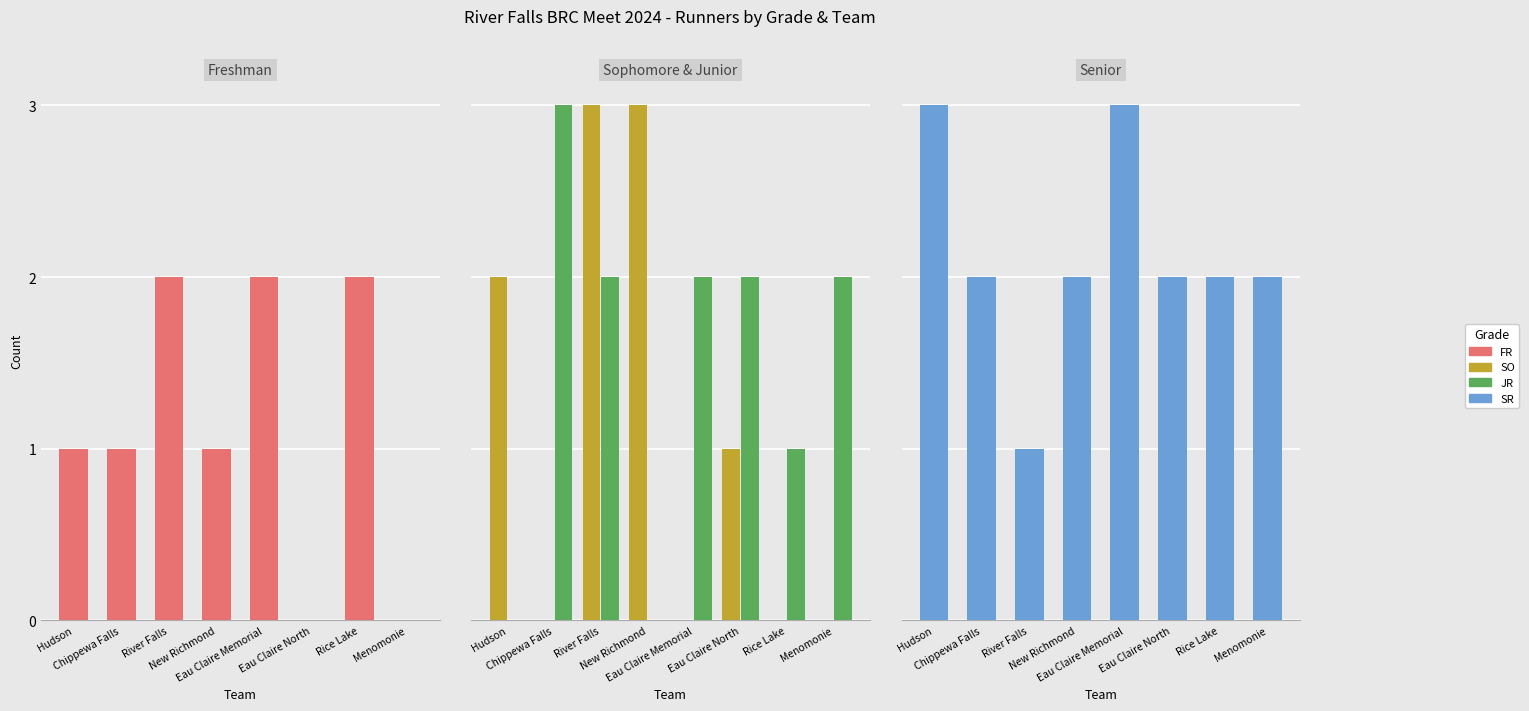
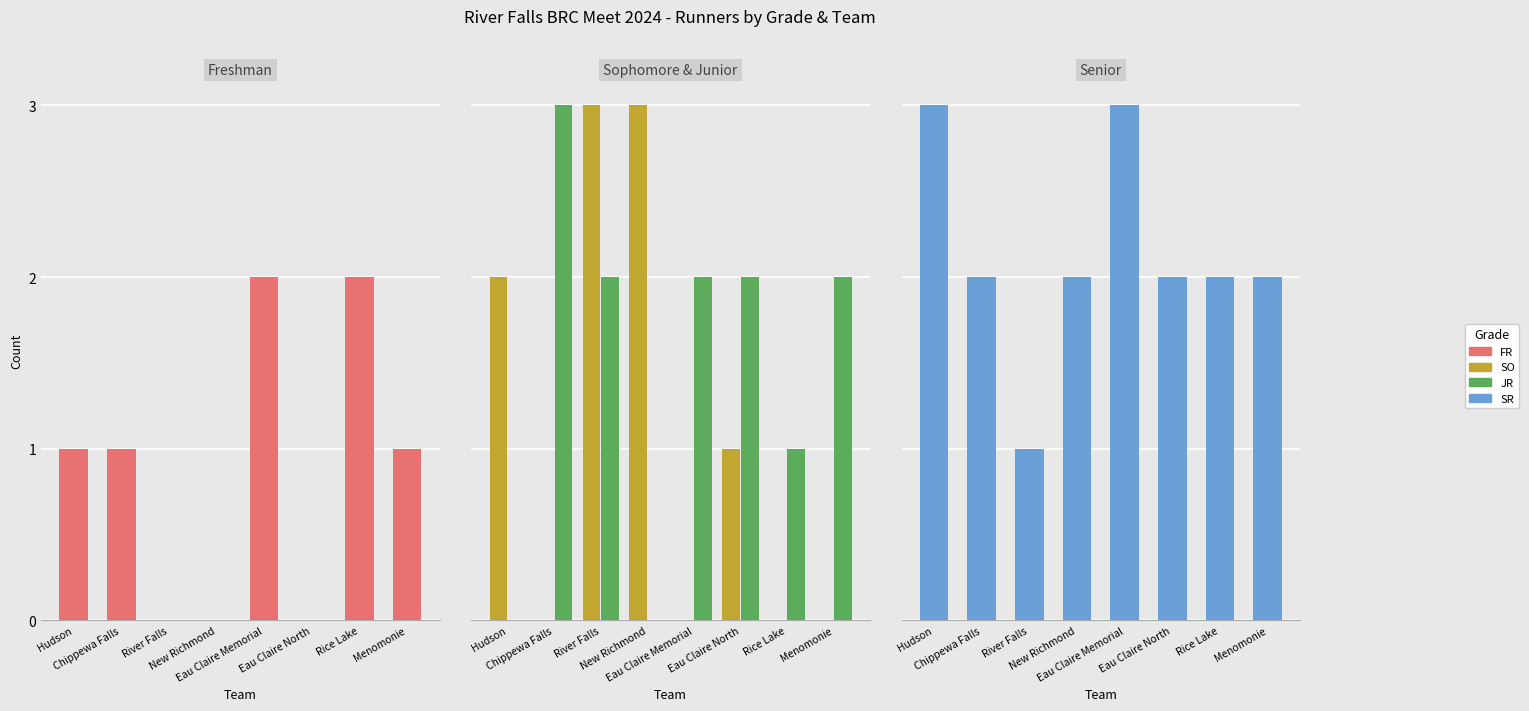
  {
    "Freshman": {
      "Hudson": 1,
      "Chippewa Falls": 1,
-     "River Falls": 2,
-     "New Richmond": 1,
+     "River Falls": 0,
+     "New Richmond": 0,
      "Eau Claire Memorial": 2,
      "Eau Claire North": 0,
      "Rice Lake": 2,
-     "Menomonie": 0
+     "Menomonie": 1
    }
  }
